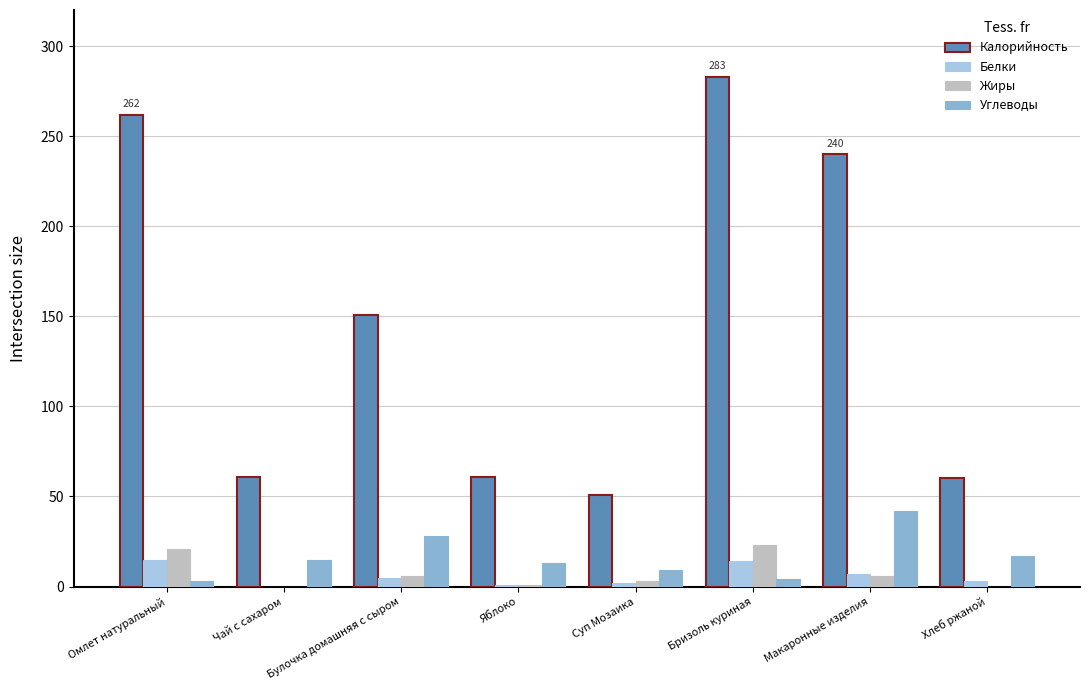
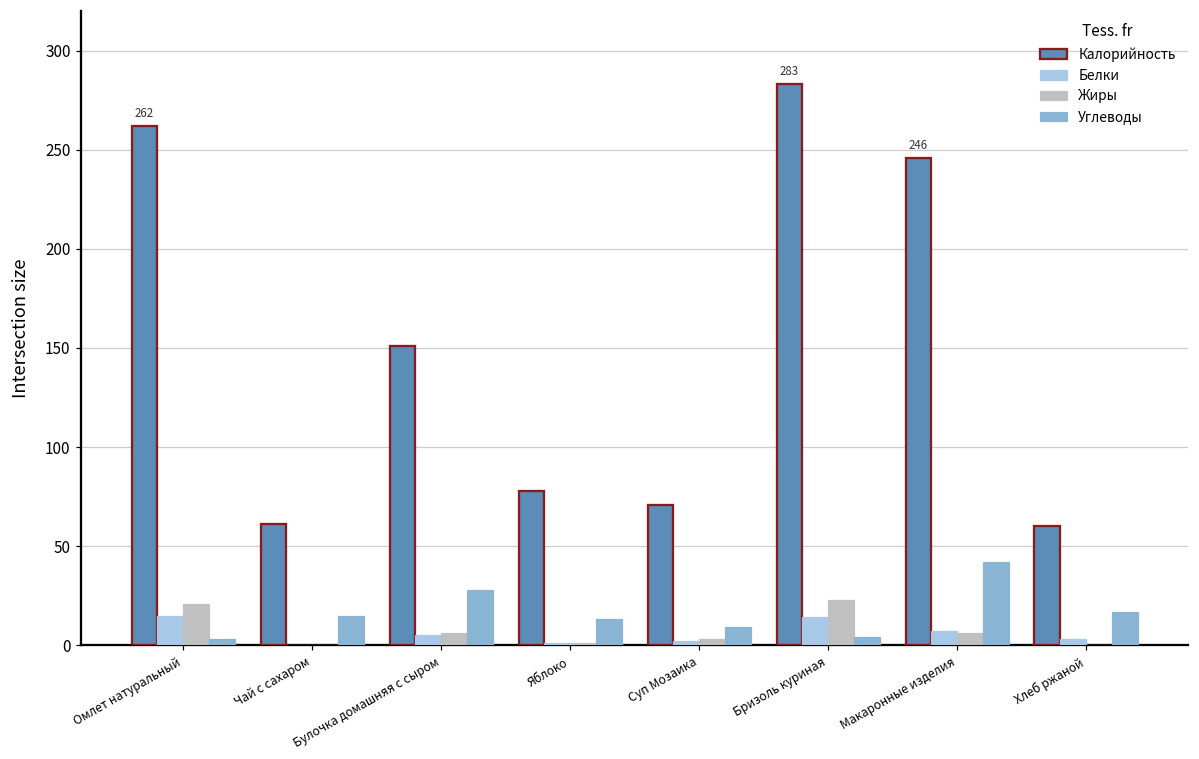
  {
    "Калорийность": {
      "Омлет натуральный": 262,
-     "Яблоко": 61,
-     "Суп Мозаика": 51,
+     "Яблоко": 78,
+     "Суп Мозаика": 71,
      "Бризоль куриная": 283,
-     "Макаронные изделия": 240
+     "Макаронные изделия": 246
    }
  }
